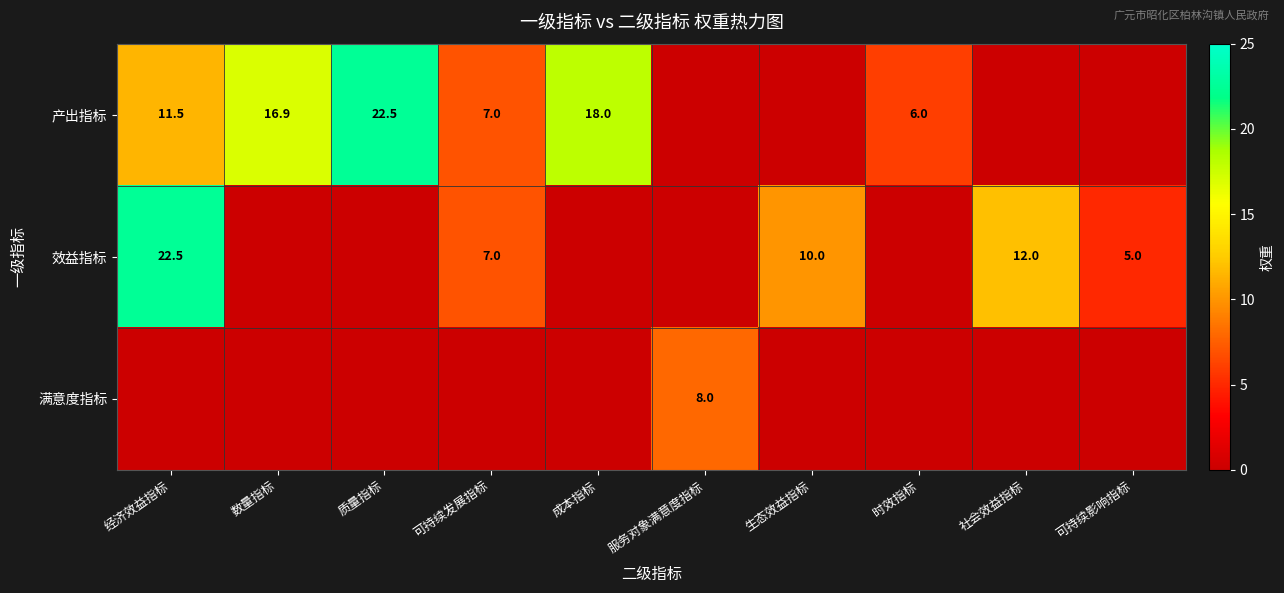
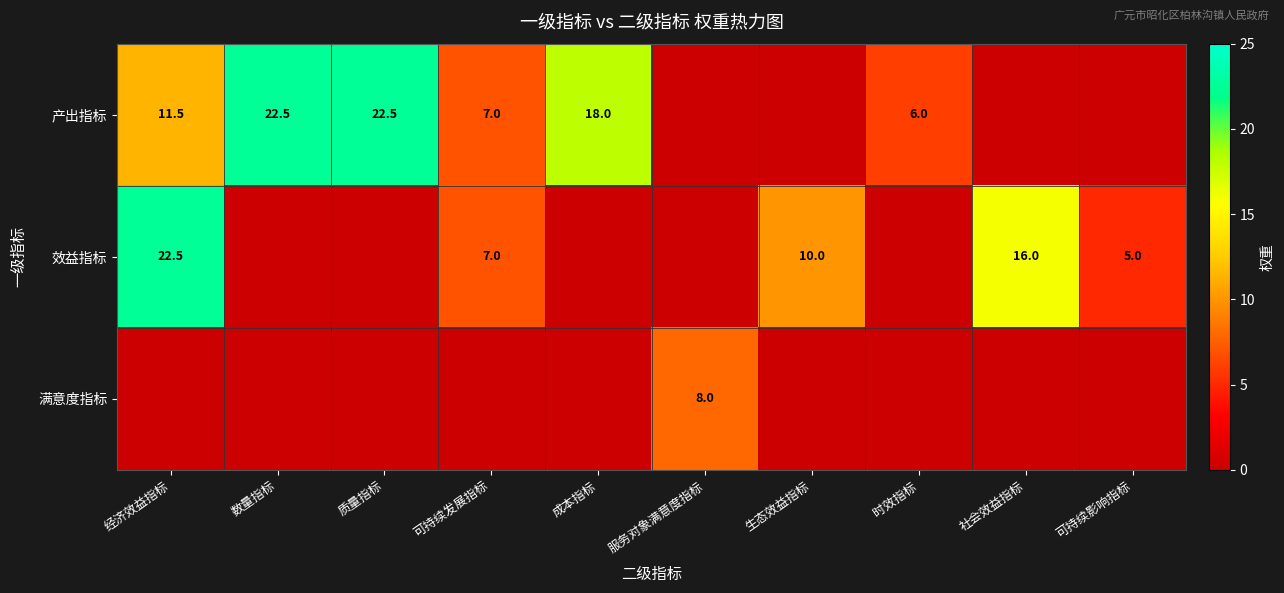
  {
    "产出指标": {
      "经济效益指标": 11.5,
-     "数量指标": 16.9,
+     "数量指标": 22.5,
      "质量指标": 22.5,
      "可持续发展指标": 7.0,
      "成本指标": 18.0,
      "时效指标": 6.0
    },
    "效益指标": {
      "经济效益指标": 22.5,
      "可持续发展指标": 7.0,
      "生态效益指标": 10.0,
-     "社会效益指标": 12.0,
+     "社会效益指标": 16.0,
      "可持续影响指标": 5.0
    },
    "满意度指标": {
      "服务对象满意度指标": 8.0
    }
  }
